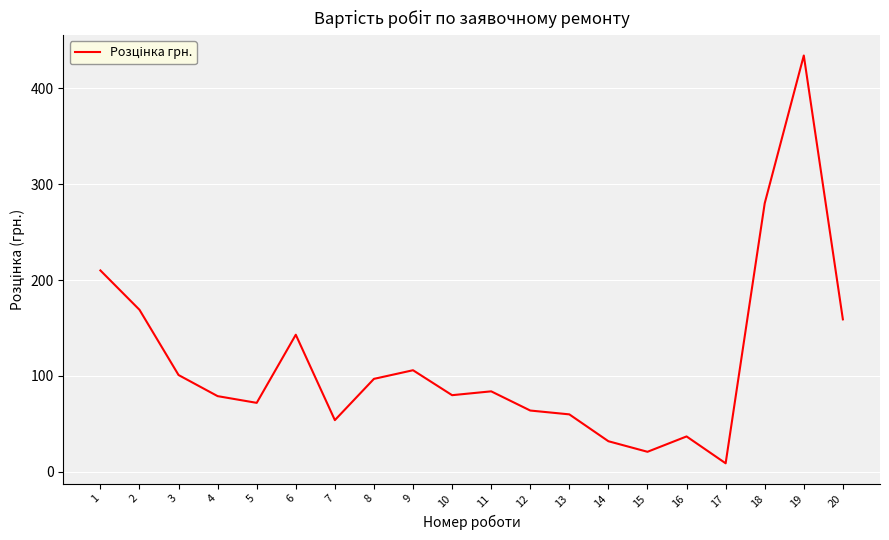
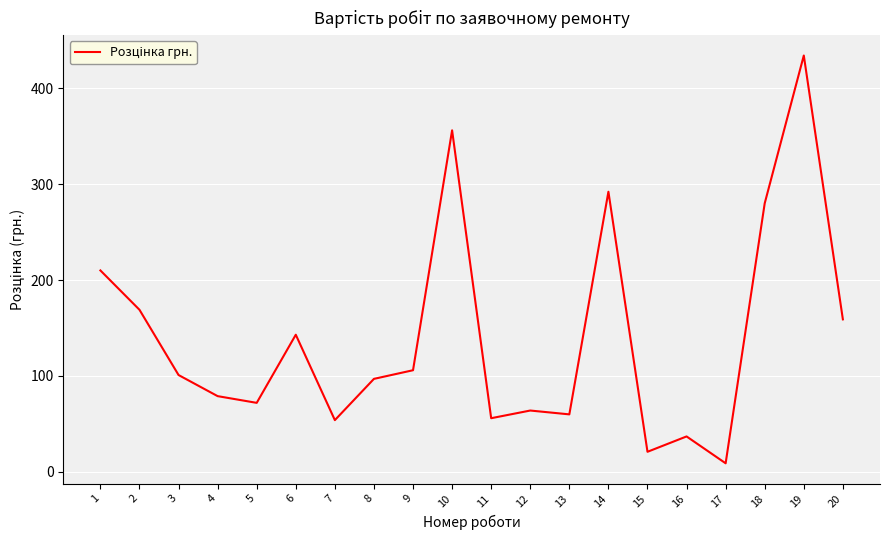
  {
    "1": 210,
    "2": 170,
    "3": 100,
    "4": 80,
    "5": 70,
    "6": 140,
    "7": 50,
    "8": 100,
    "9": 110,
-   "10": 80,
-   "11": 80,
+   "10": 360,
+   "11": 60,
    "12": 60,
    "13": 60,
-   "14": 30,
+   "14": 290,
    "15": 20,
    "16": 40,
    "17": 10,
    "18": 280,
    "19": 430,
    "20": 160
  }
